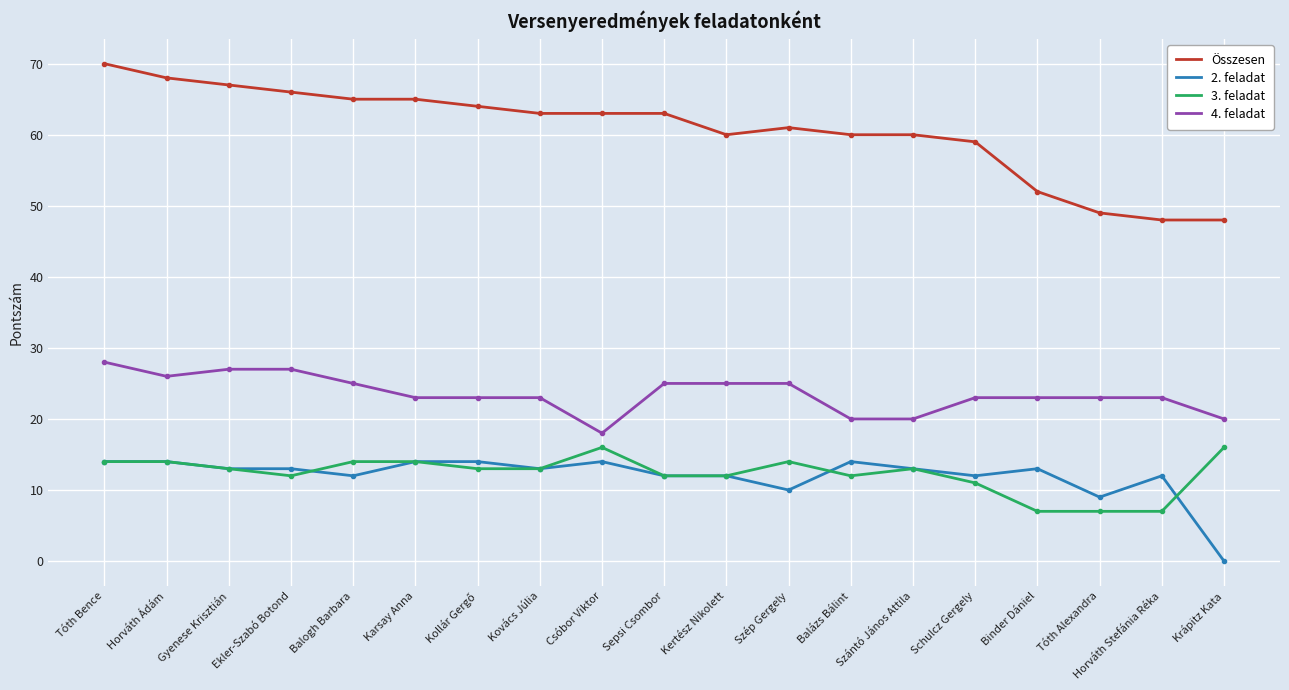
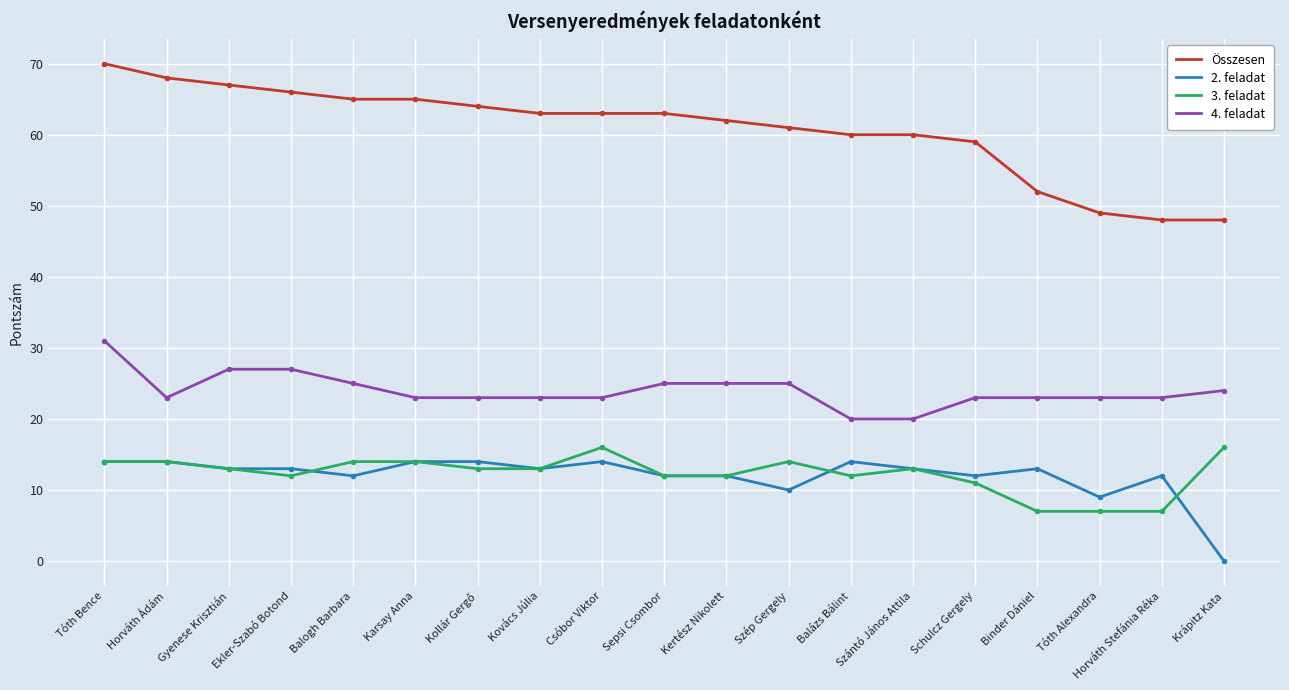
  {
    "Összesen": {
      "Tóth Bence": 70,
      "Horváth Ádám": 68,
      "Gyenese Krisztián": 67,
      "Ekler-Szabó Botond": 66,
      "Balogh Barbara": 65,
      "Karsay Anna": 65,
      "Kollár Gergő": 64,
      "Kovács Júlia": 63,
      "Csóbor Viktor": 63,
      "Sepsi Csombor": 63,
-     "Kertész Nikolett": 60,
+     "Kertész Nikolett": 62,
      "Szép Gergely": 61,
      "Balázs Bálint": 60,
      "Szántó János Attila": 60,
      "Schulcz Gergely": 59,
      "Binder Dániel": 52,
      "Tóth Alexandra": 49,
      "Horváth Stefánia Réka": 48,
      "Krápitz Kata": 48
    },
    "2. feladat": {
      "Ekler-Szabó Botond": 13,
      "Balogh Barbara": 12,
      "Kollár Gergő": 14,
      "Csóbor Viktor": 14,
      "Szép Gergely": 10,
      "Balázs Bálint": 14,
      "Schulcz Gergely": 12,
      "Binder Dániel": 13,
      "Tóth Alexandra": 9,
      "Horváth Stefánia Réka": 12,
      "Krápitz Kata": 0
    },
    "3. feladat": {
      "Ekler-Szabó Botond": 12,
      "Balogh Barbara": 14,
      "Kollár Gergő": 13,
      "Csóbor Viktor": 16,
      "Szép Gergely": 14,
      "Balázs Bálint": 12,
      "Schulcz Gergely": 11,
      "Binder Dániel": 7,
      "Tóth Alexandra": 7,
      "Horváth Stefánia Réka": 7,
      "Krápitz Kata": 16
    },
    "4. feladat": {
-     "Tóth Bence": 28,
-     "Horváth Ádám": 26,
+     "Tóth Bence": 31,
+     "Horváth Ádám": 23,
      "Gyenese Krisztián": 27,
      "Ekler-Szabó Botond": 27,
      "Balogh Barbara": 25,
      "Karsay Anna": 23,
      "Kollár Gergő": 23,
      "Kovács Júlia": 23,
-     "Csóbor Viktor": 18,
+     "Csóbor Viktor": 23,
      "Sepsi Csombor": 25,
      "Kertész Nikolett": 25,
      "Szép Gergely": 25,
      "Balázs Bálint": 20,
      "Szántó János Attila": 20,
      "Schulcz Gergely": 23,
      "Binder Dániel": 23,
      "Tóth Alexandra": 23,
      "Horváth Stefánia Réka": 23,
-     "Krápitz Kata": 20
+     "Krápitz Kata": 24
    }
  }
